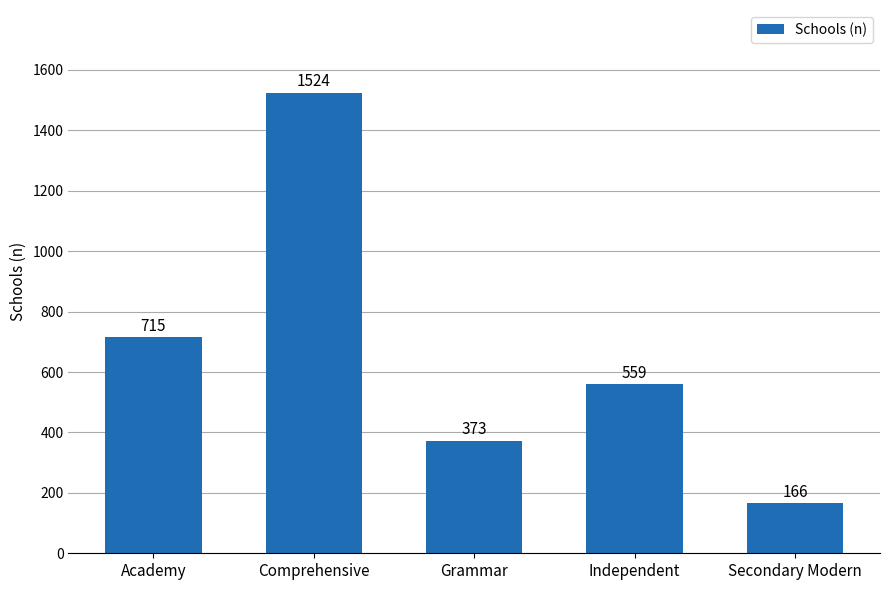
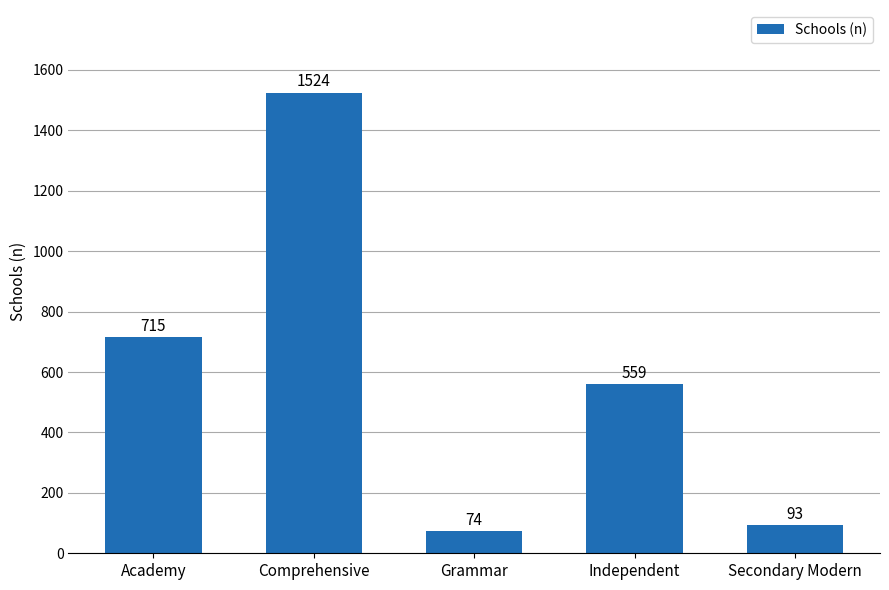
  {
    "Academy": 715,
    "Comprehensive": 1524,
-   "Grammar": 373,
+   "Grammar": 74,
    "Independent": 559,
-   "Secondary Modern": 166
+   "Secondary Modern": 93
  }
